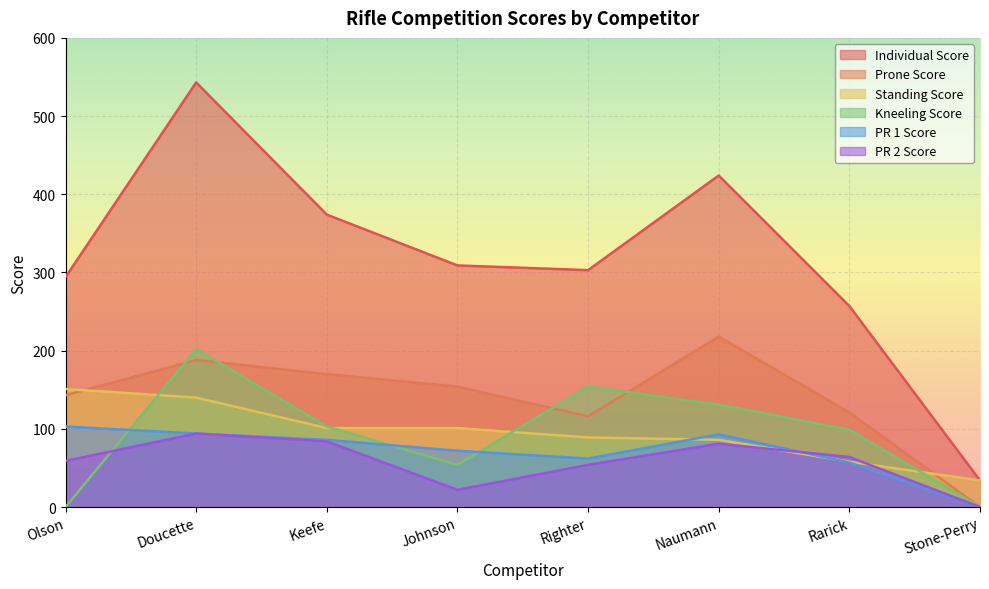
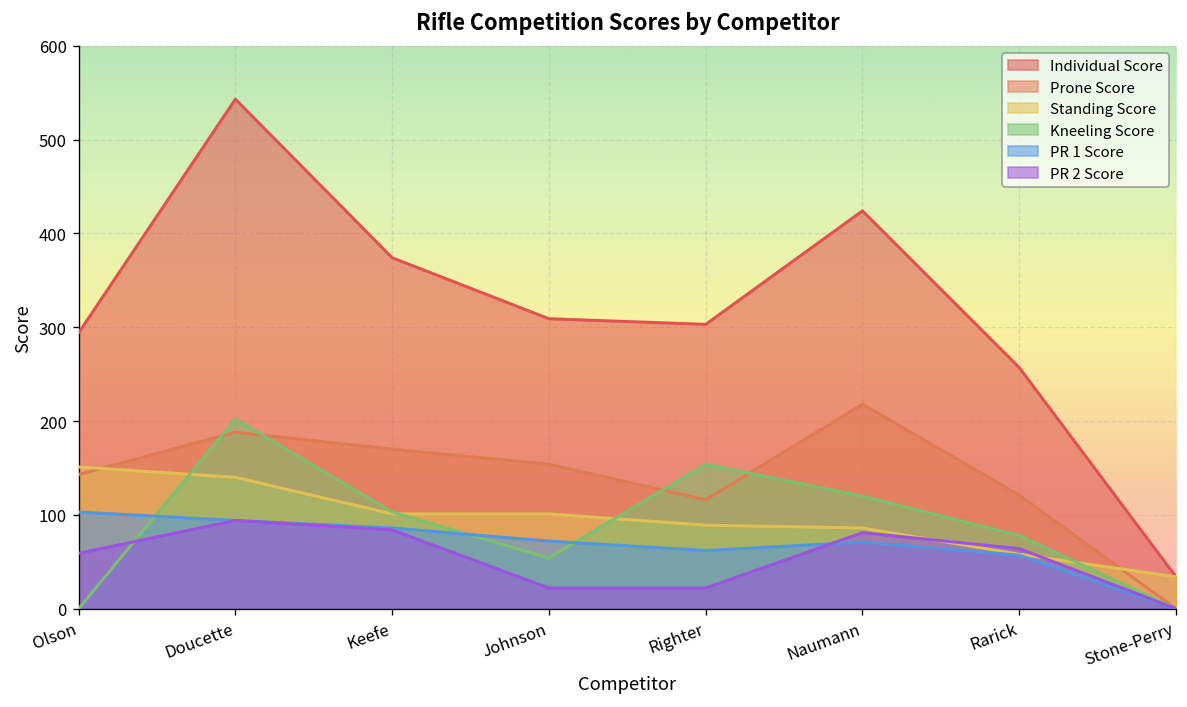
  {
    "Kneeling Score": {
      "Olson": 0,
      "Doucette": 200,
      "Johnson": 50,
      "Righter": 150,
-     "Naumann": 130,
-     "Rarick": 100
+     "Naumann": 120,
+     "Rarick": 80
    },
    "PR 1 Score": {
      "Olson": 100,
      "Johnson": 70,
      "Righter": 60,
-     "Naumann": 90
+     "Naumann": 70
    },
    "PR 2 Score": {
      "Olson": 60,
      "Johnson": 20,
-     "Righter": 50,
+     "Righter": 20,
      "Naumann": 80,
      "Rarick": 60
    }
  }
